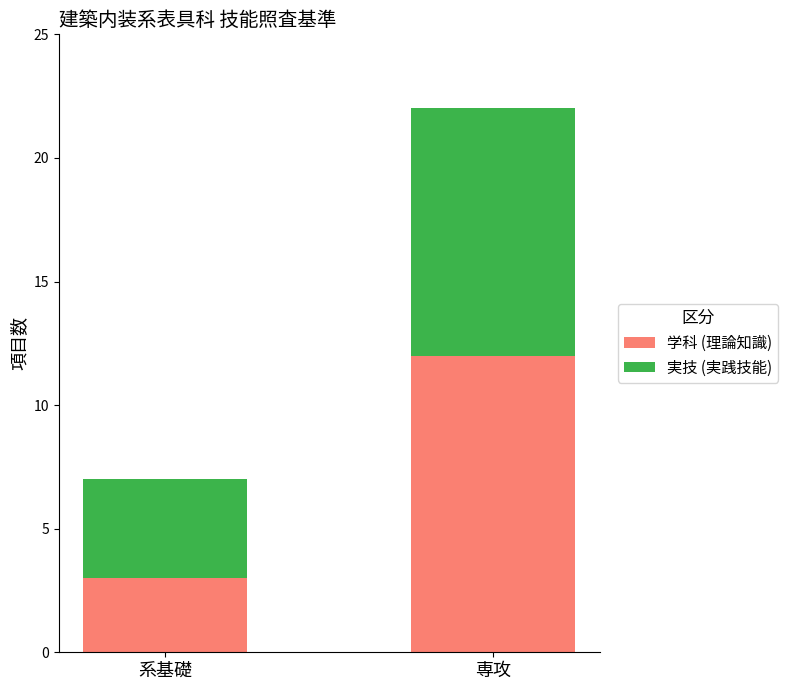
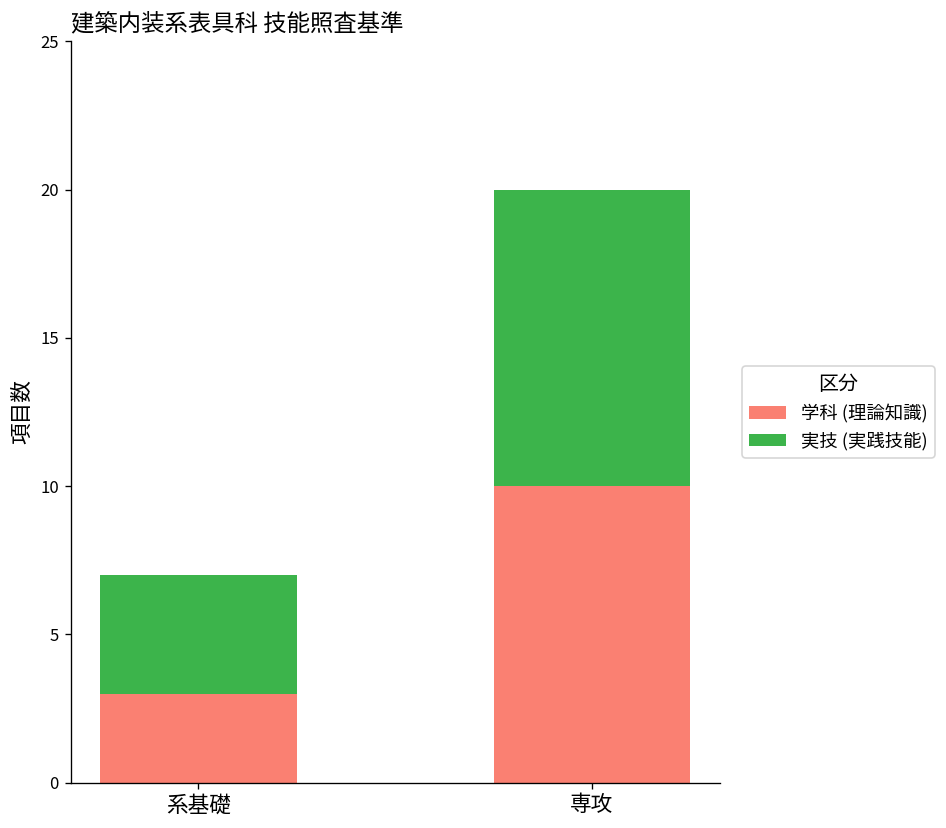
  {
    "学科 (理論知識)": {
      "系基礎": 3,
-     "専攻": 12
+     "専攻": 10
    },
    "実技 (実践技能)": {
      "系基礎": 4,
      "専攻": 10
    }
  }
